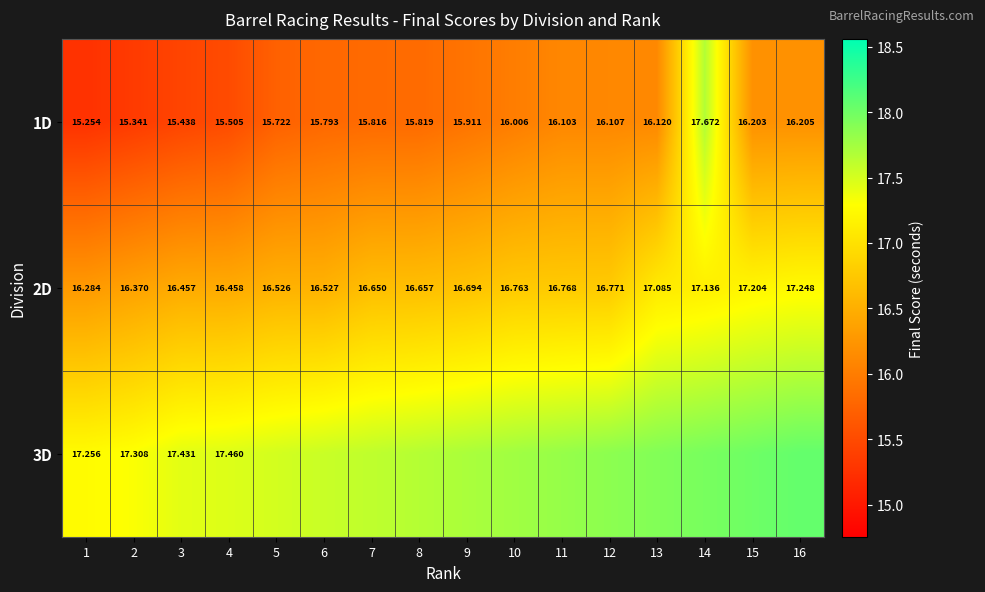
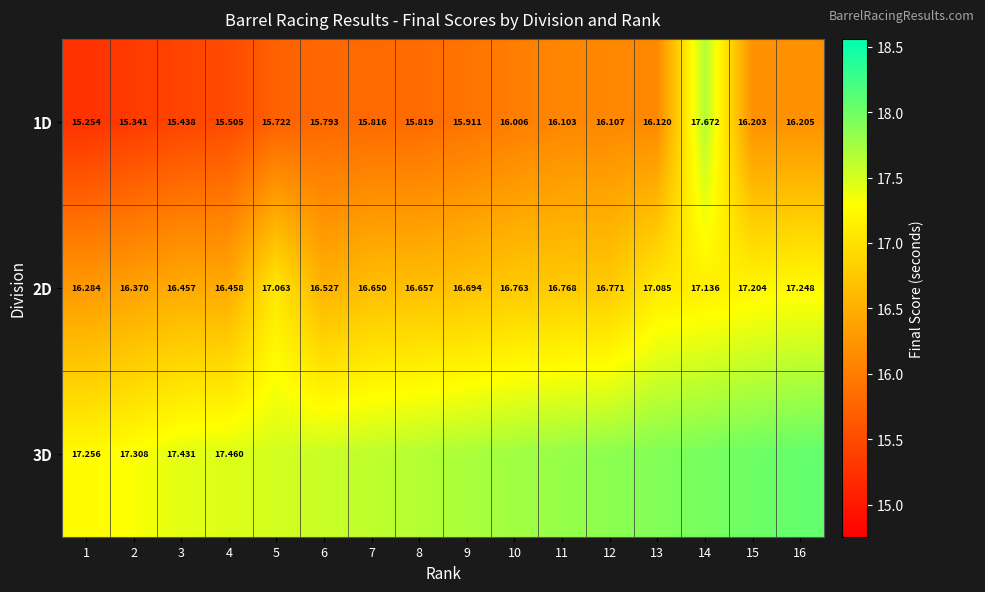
  {
    "1D": {
      "1": 15.254,
      "2": 15.341,
      "3": 15.438,
      "4": 15.505,
      "5": 15.722,
      "6": 15.793,
      "7": 15.816,
      "8": 15.819,
      "9": 15.911,
      "10": 16.006,
      "11": 16.103,
      "12": 16.107,
      "13": 16.120,
      "14": 17.672,
      "15": 16.203,
      "16": 16.205
    },
    "2D": {
      "1": 16.284,
      "2": 16.370,
      "3": 16.457,
      "4": 16.458,
-     "5": 16.526,
+     "5": 17.063,
      "6": 16.527,
      "7": 16.650,
      "8": 16.657,
      "9": 16.694,
      "10": 16.763,
      "11": 16.768,
      "12": 16.771,
      "13": 17.085,
      "14": 17.136,
      "15": 17.204,
      "16": 17.248
    },
    "3D": {
      "1": 17.256,
      "2": 17.308,
      "3": 17.431,
      "4": 17.460
    }
  }
